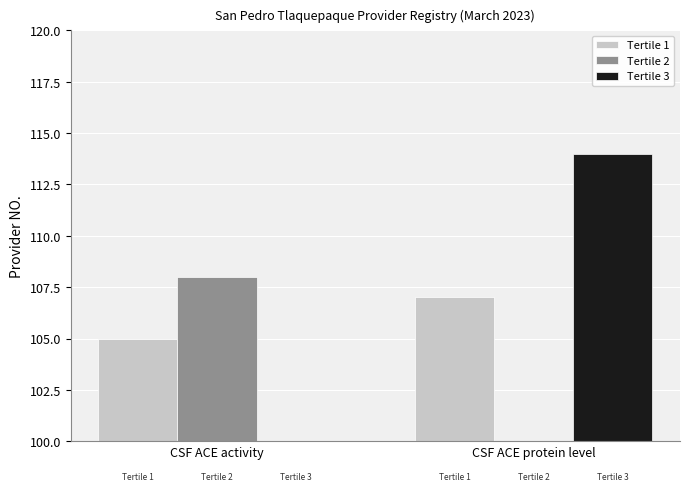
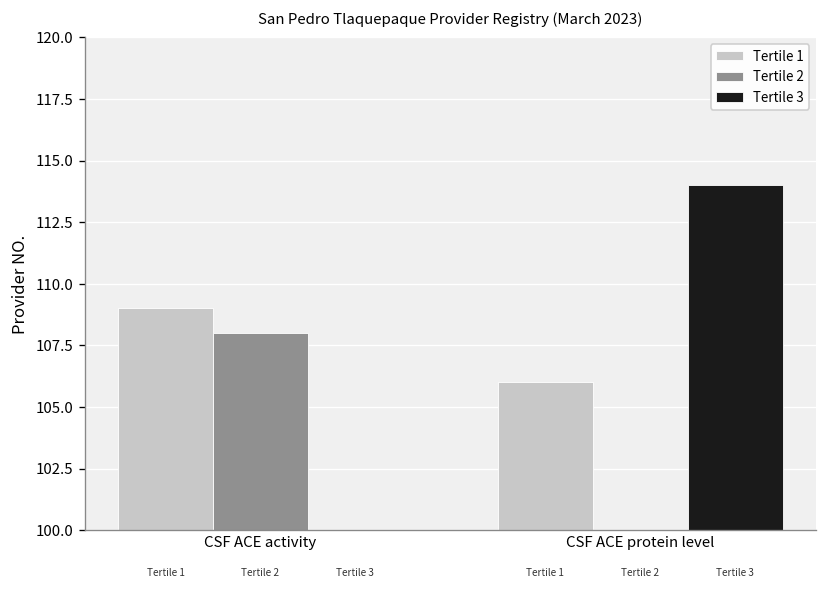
  {
    "Tertile 1": {
-     "CSF ACE activity": 105,
-     "CSF ACE protein level": 107
+     "CSF ACE activity": 109,
+     "CSF ACE protein level": 106
    }
  }
